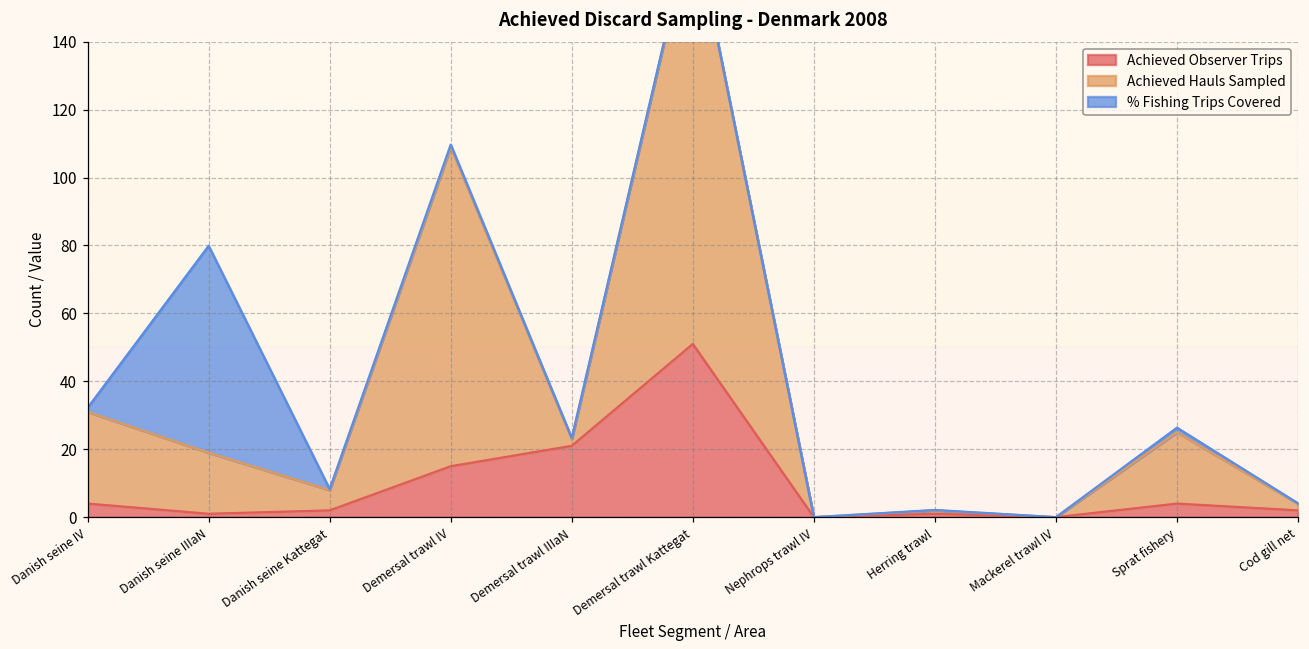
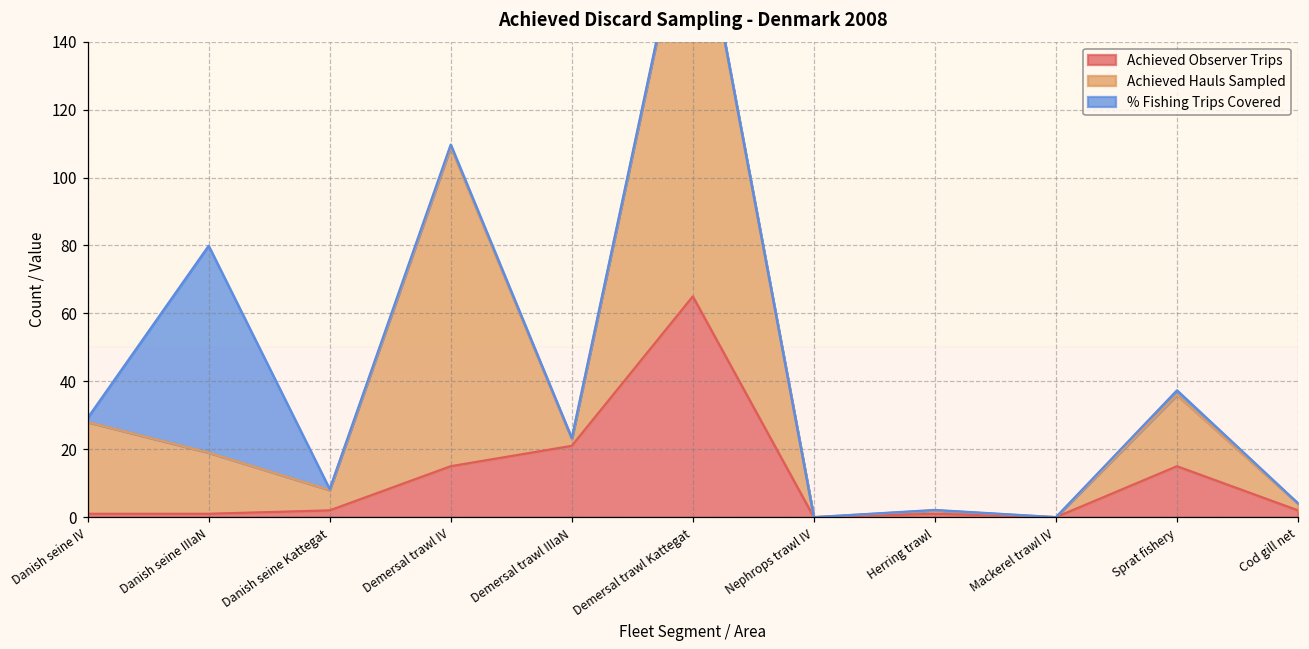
  {
    "Achieved Observer Trips": {
-     "Danish seine IV": 4,
+     "Danish seine IV": 1,
      "Danish seine IIIaN": 1,
      "Danish seine Kattegat": 2,
      "Demersal trawl IV": 15,
      "Demersal trawl IIIaN": 21,
-     "Demersal trawl Kattegat": 51,
+     "Demersal trawl Kattegat": 65,
      "Herring trawl": 1,
-     "Sprat fishery": 4,
+     "Sprat fishery": 15,
      "Cod gill net": 2
    },
    "Achieved Hauls Sampled": {
      "Danish seine IV": 27,
      "Danish seine IIIaN": 18,
      "Sprat fishery": 21
    },
    "% Fishing Trips Covered": {
      "Danish seine IV": 1,
      "Danish seine IIIaN": 61,
      "Sprat fishery": 1
    }
  }
